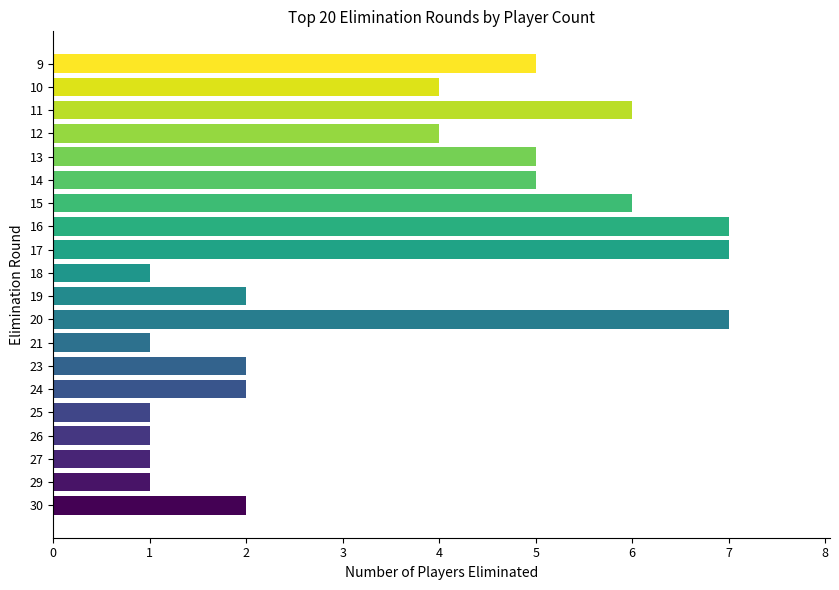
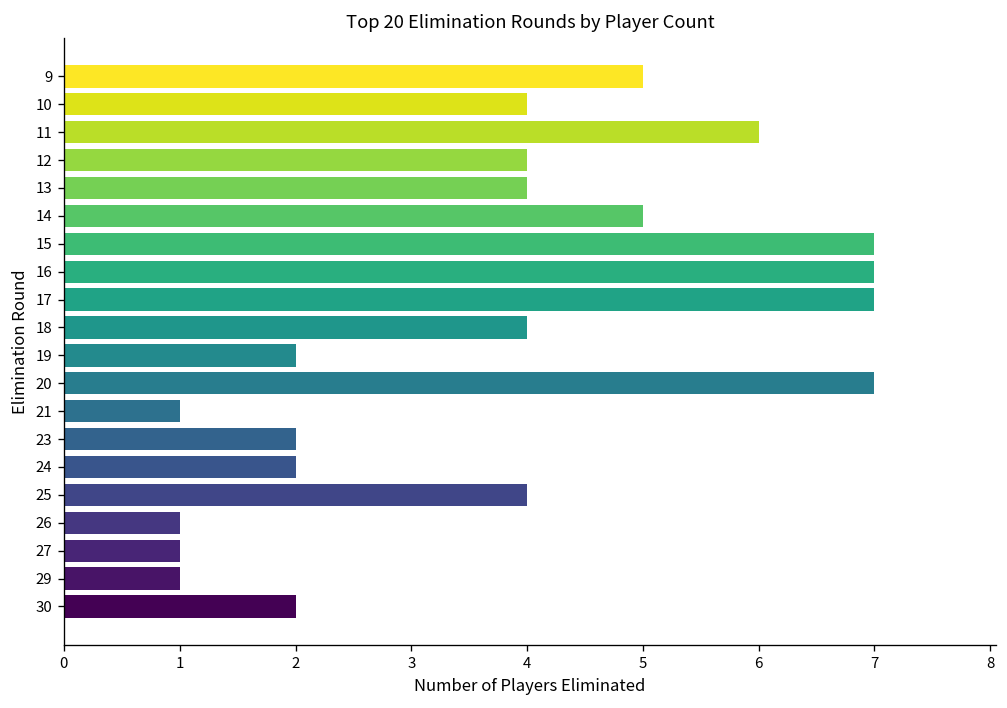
  {
    "9": 5,
    "10": 4,
    "11": 6,
    "12": 4,
-   "13": 5,
+   "13": 4,
    "14": 5,
-   "15": 6,
+   "15": 7,
    "16": 7,
    "17": 7,
-   "18": 1,
+   "18": 4,
    "19": 2,
    "20": 7,
    "21": 1,
    "23": 2,
    "24": 2,
-   "25": 1,
+   "25": 4,
    "26": 1,
    "27": 1,
    "29": 1,
    "30": 2
  }
